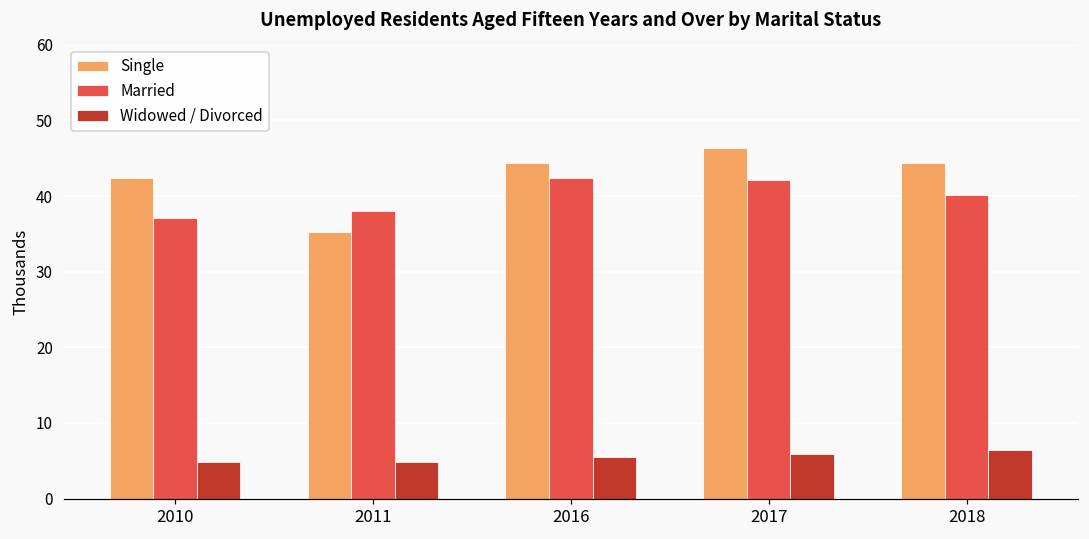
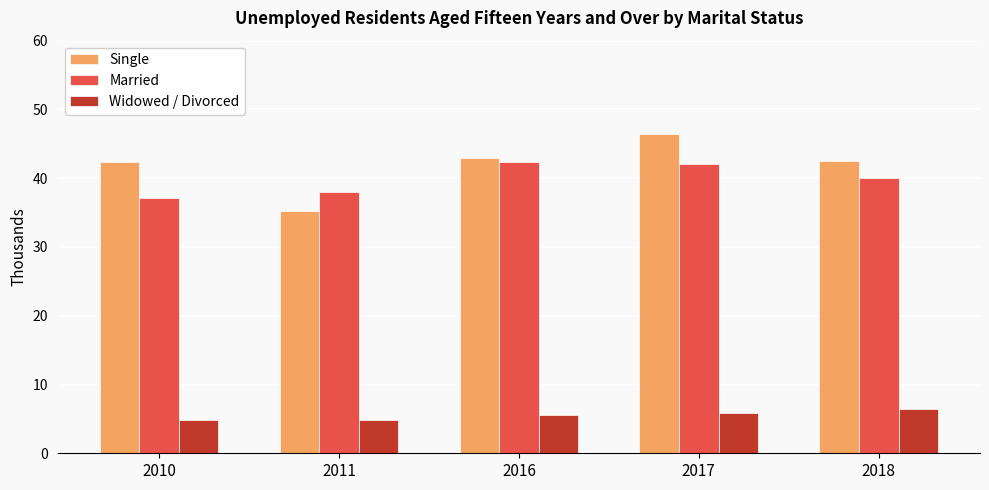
  {
    "Single": {
      "2010": 42,
      "2011": 35,
-     "2016": 44,
+     "2016": 43,
      "2017": 46,
-     "2018": 44
+     "2018": 43
    }
  }
